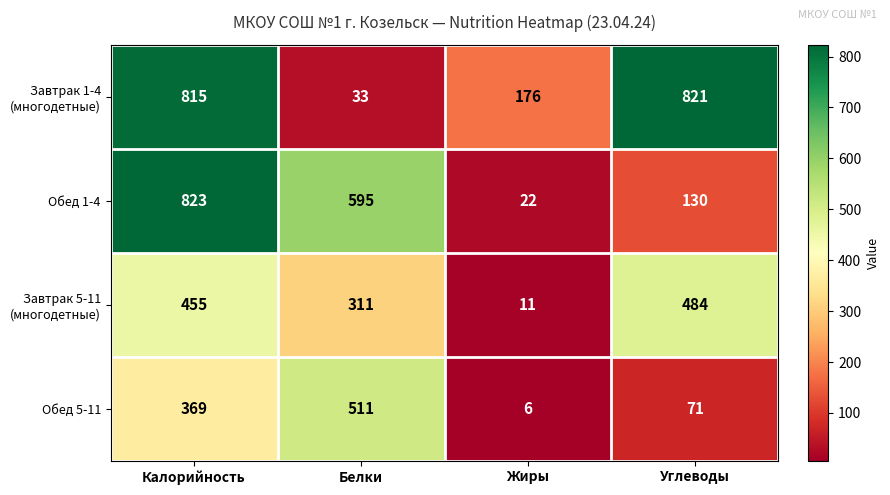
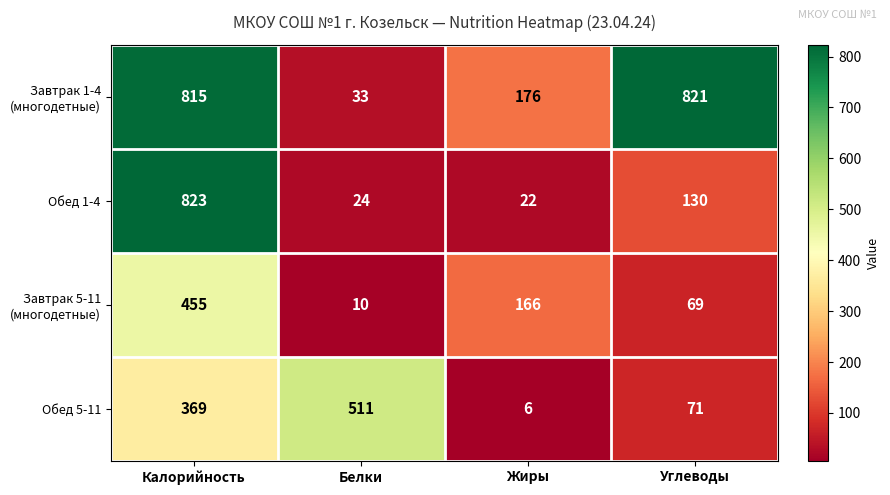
  {
    "Завтрак 1-4 (многодетные)": {
      "Калорийность": 815,
      "Белки": 33,
      "Жиры": 176,
      "Углеводы": 821
    },
    "Обед 1-4": {
      "Калорийность": 823,
-     "Белки": 595,
+     "Белки": 24,
      "Жиры": 22,
      "Углеводы": 130
    },
    "Завтрак 5-11 (многодетные)": {
      "Калорийность": 455,
-     "Белки": 311,
-     "Жиры": 11,
-     "Углеводы": 484
+     "Белки": 10,
+     "Жиры": 166,
+     "Углеводы": 69
    },
    "Обед 5-11": {
      "Калорийность": 369,
      "Белки": 511,
      "Жиры": 6,
      "Углеводы": 71
    }
  }
